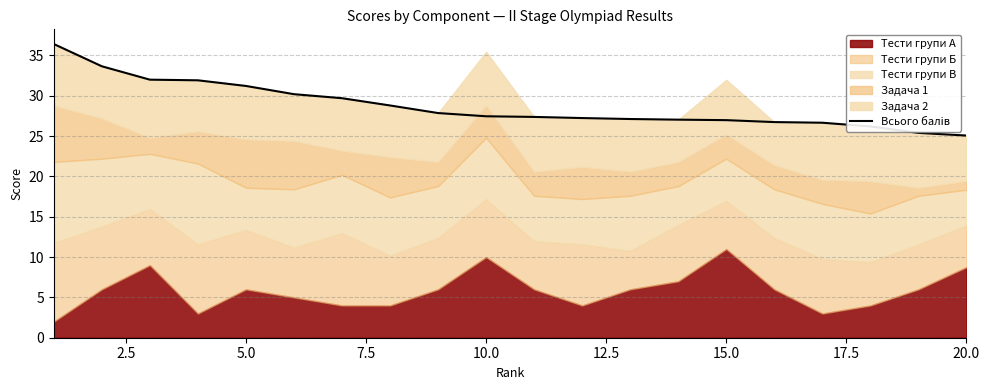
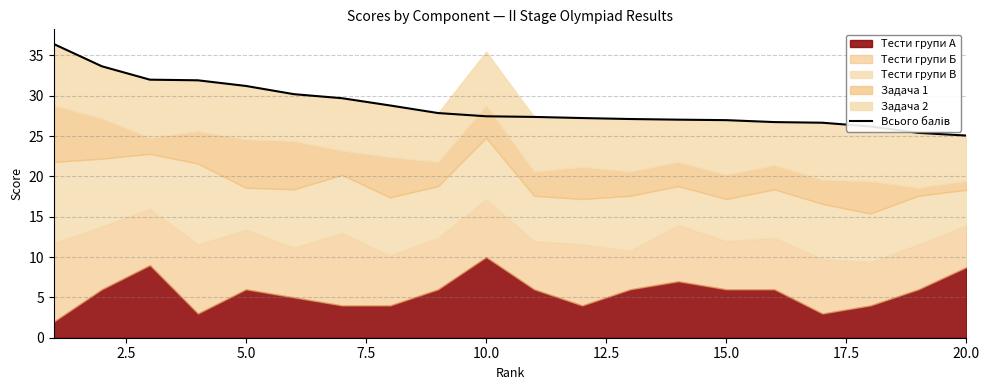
  {
    "Тести групи А": {
      "5.0": 6,
      "10.0": 10,
-     "15.0": 11,
+     "15.0": 6,
      "20.0": 9
    },
    "Всього балів": {
      "10.0": 27
    }
  }
